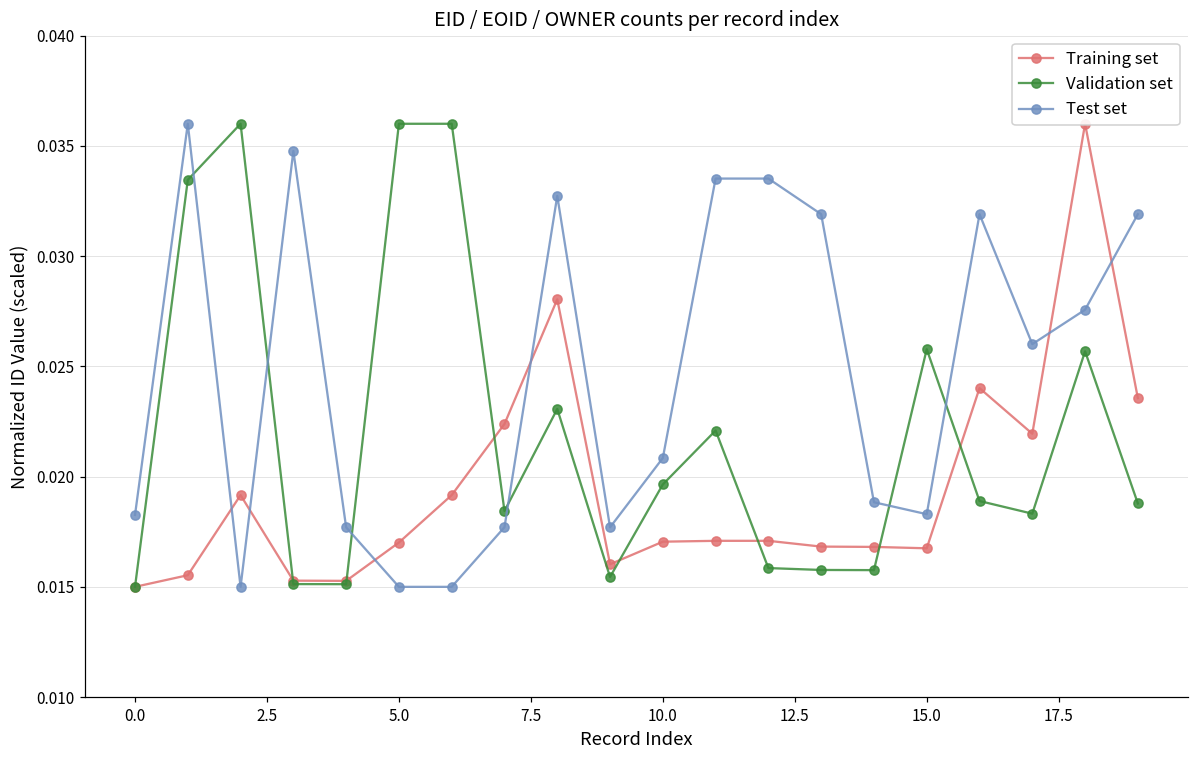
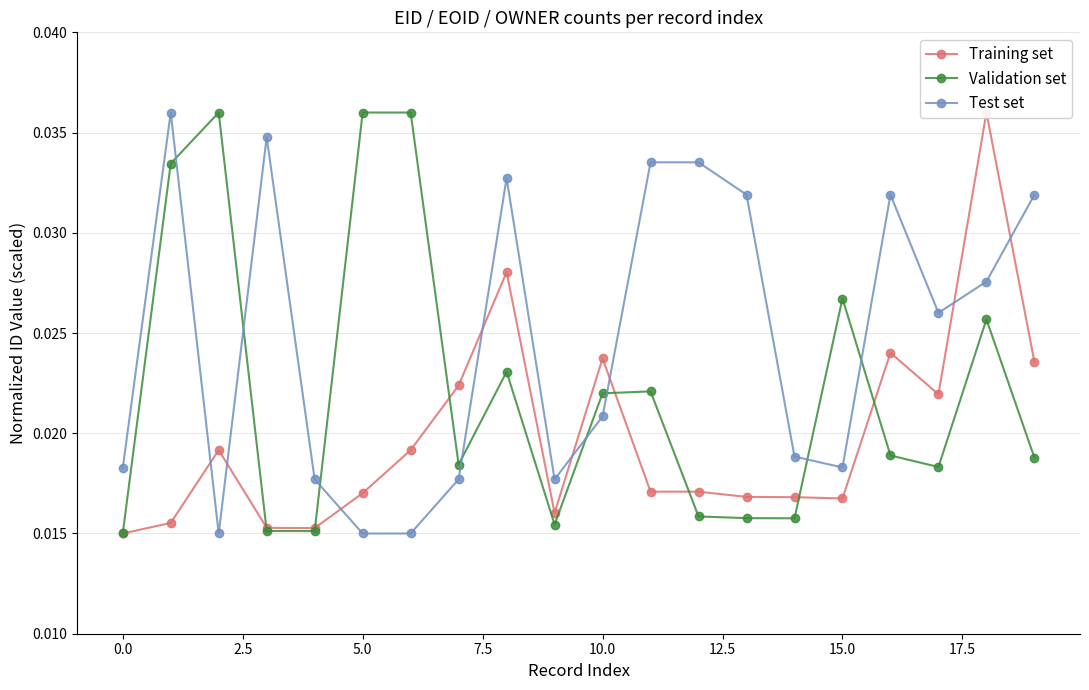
  {
    "Training set": {
      "5.0": 0.0170,
-     "10.0": 0.0170,
+     "10.0": 0.0237,
      "15.0": 0.0167
    },
    "Validation set": {
      "5.0": 0.0360,
-     "10.0": 0.0196,
-     "15.0": 0.0258
+     "10.0": 0.0220,
+     "15.0": 0.0267
    },
    "Test set": {
      "0.0": 0.0183,
      "5.0": 0.0150,
      "10.0": 0.0208,
      "15.0": 0.0183
    }
  }
